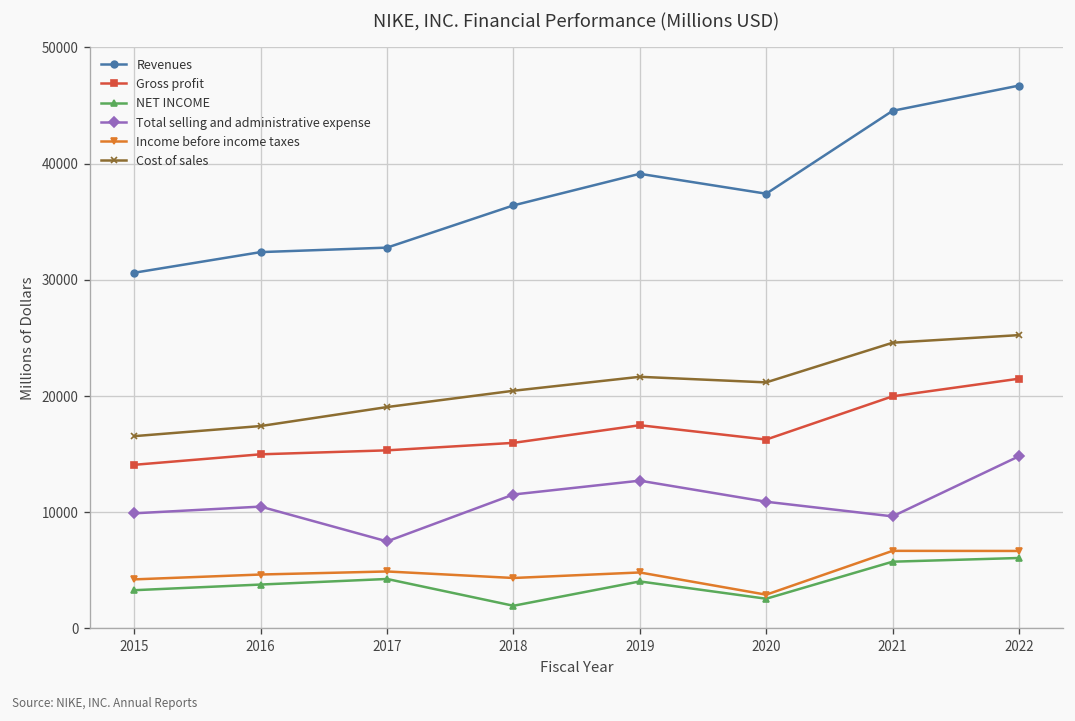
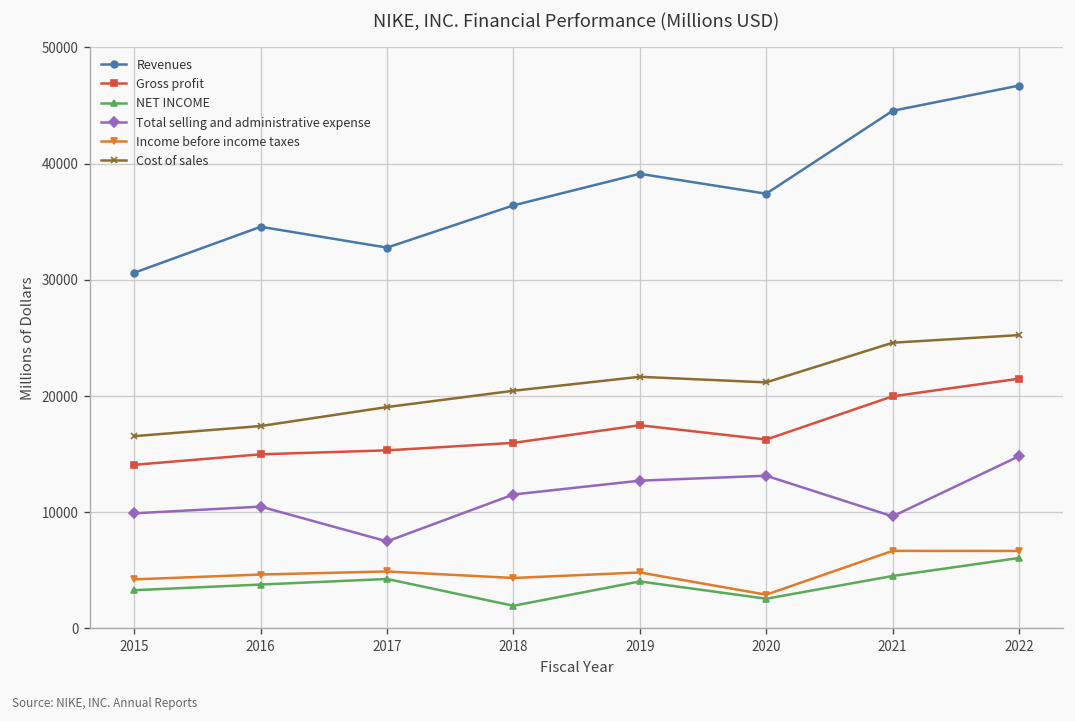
  {
    "Revenues": {
      "2015": 31000,
-     "2016": 32000,
+     "2016": 35000,
      "2017": 33000,
      "2018": 36000,
      "2019": 39000,
      "2020": 37000,
      "2021": 45000,
      "2022": 47000
    },
    "NET INCOME": {
      "2015": 3000,
      "2016": 4000,
      "2017": 4000,
      "2018": 2000,
      "2019": 4000,
      "2020": 3000,
-     "2021": 6000,
+     "2021": 4000,
      "2022": 6000
    },
    "Total selling and administrative expense": {
      "2015": 10000,
      "2016": 10000,
      "2017": 7000,
      "2018": 12000,
      "2019": 13000,
-     "2020": 11000,
+     "2020": 13000,
      "2021": 10000,
      "2022": 15000
    },
    "Cost of sales": {
      "2015": 17000,
      "2016": 17000,
      "2017": 19000,
      "2018": 20000,
      "2019": 22000,
      "2020": 21000,
      "2021": 25000,
      "2022": 25000
    }
  }
